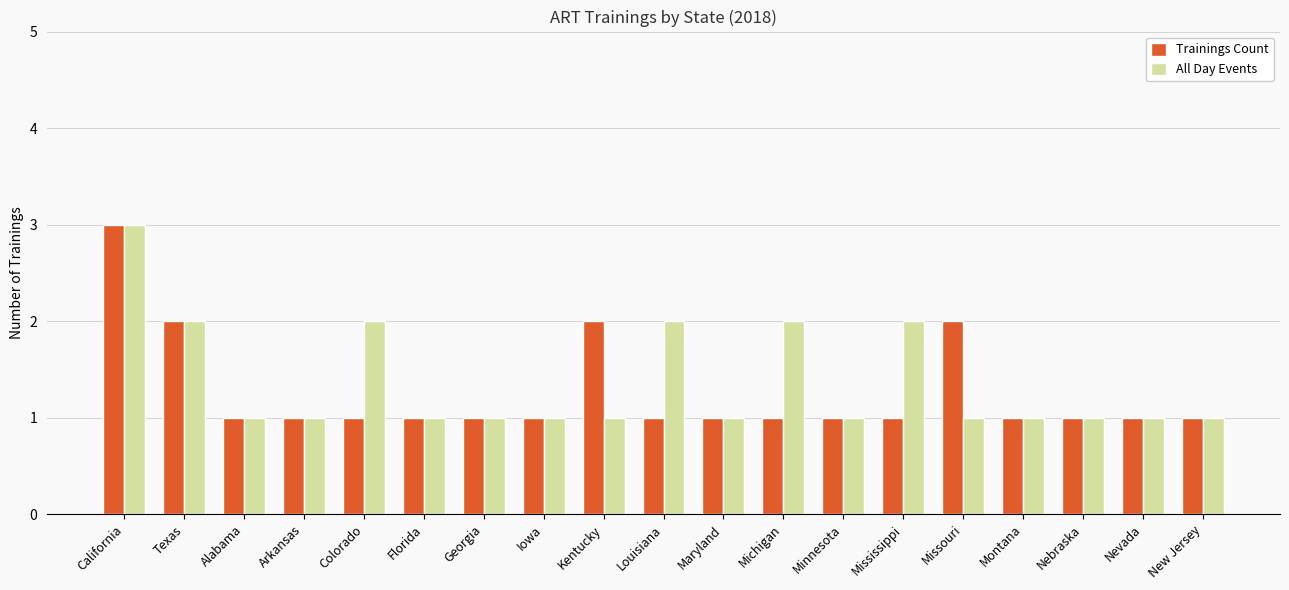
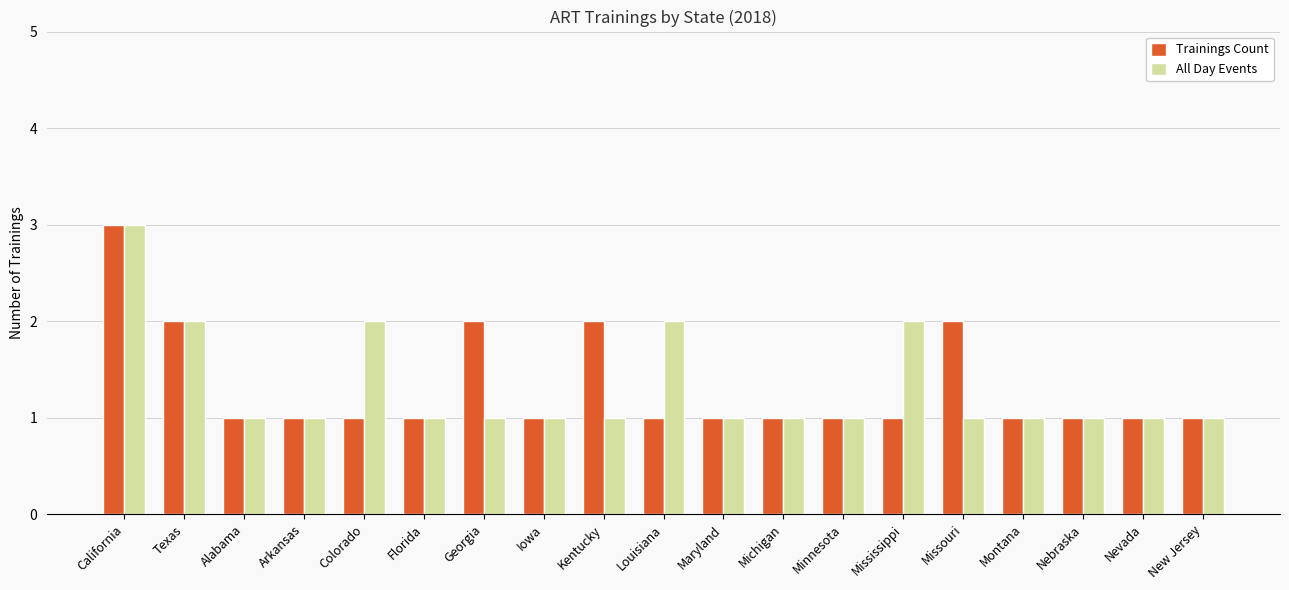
  {
    "Trainings Count": {
      "California": 3,
      "Texas": 2,
      "Alabama": 1,
      "Arkansas": 1,
      "Colorado": 1,
      "Florida": 1,
-     "Georgia": 1,
+     "Georgia": 2,
      "Iowa": 1,
      "Kentucky": 2,
      "Louisiana": 1,
      "Maryland": 1,
      "Michigan": 1,
      "Minnesota": 1,
      "Mississippi": 1,
      "Missouri": 2,
      "Montana": 1,
      "Nebraska": 1,
      "Nevada": 1,
      "New Jersey": 1
    },
    "All Day Events": {
      "California": 3,
      "Texas": 2,
      "Alabama": 1,
      "Arkansas": 1,
      "Colorado": 2,
      "Florida": 1,
      "Georgia": 1,
      "Iowa": 1,
      "Kentucky": 1,
      "Louisiana": 2,
      "Maryland": 1,
-     "Michigan": 2,
+     "Michigan": 1,
      "Minnesota": 1,
      "Mississippi": 2,
      "Missouri": 1,
      "Montana": 1,
      "Nebraska": 1,
      "Nevada": 1,
      "New Jersey": 1
    }
  }
